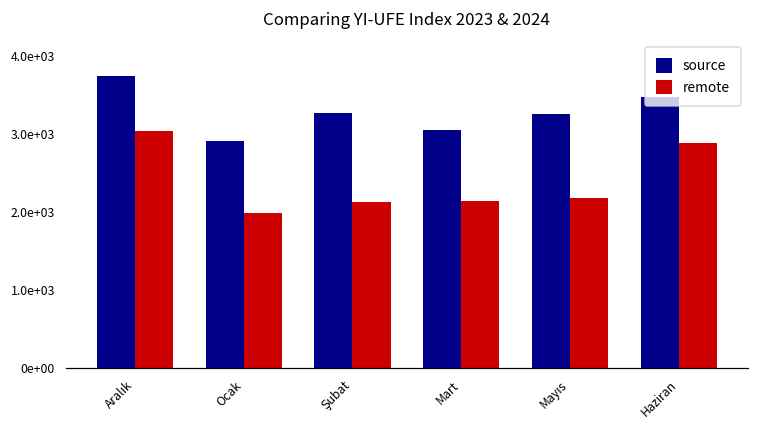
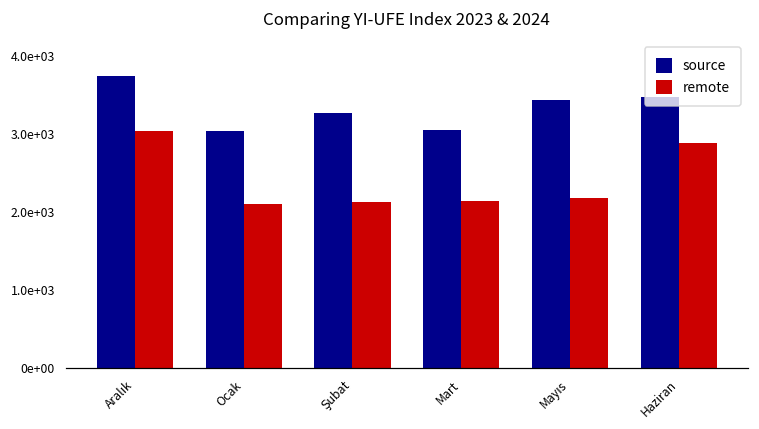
  {
    "source": {
      "Aralık": 3700,
-     "Ocak": 2900,
+     "Ocak": 3000,
      "Şubat": 3300,
      "Mart": 3100,
-     "Mayıs": 3300
+     "Mayıs": 3400
    },
    "remote": {
      "Aralık": 3000,
-     "Ocak": 2000,
+     "Ocak": 2100,
      "Şubat": 2100,
      "Mart": 2100,
      "Mayıs": 2200,
      "Haziran": 2900
    }
  }
